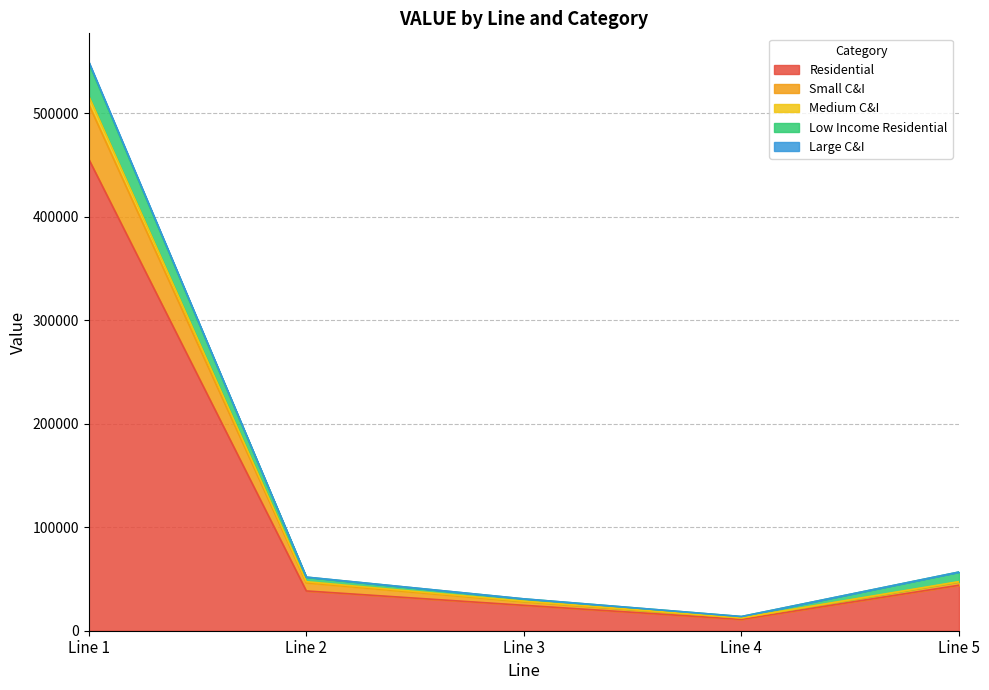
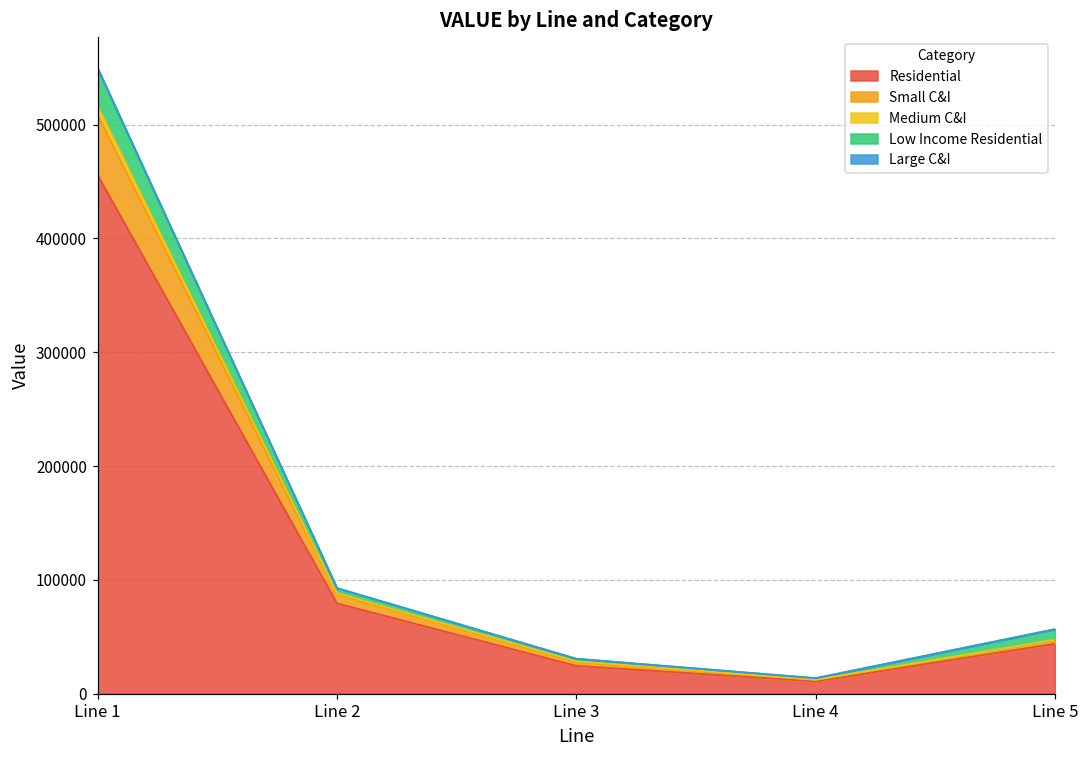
  {
    "Residential": {
      "Line 1": 456000,
-     "Line 2": 38000,
+     "Line 2": 79000,
      "Line 3": 25000,
      "Line 5": 44000
    }
  }
